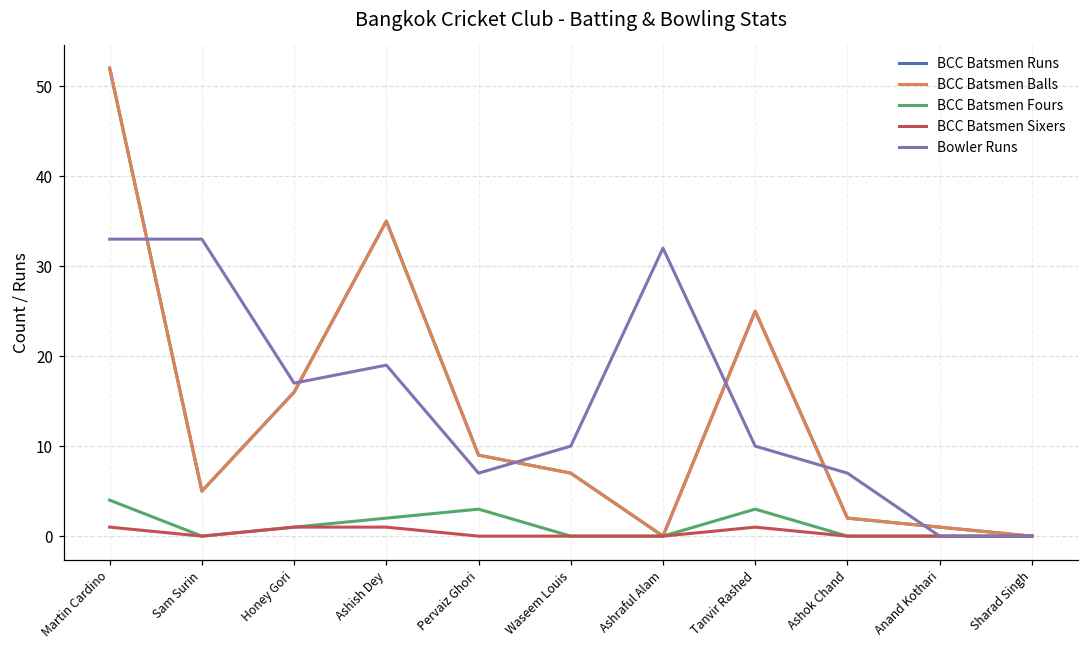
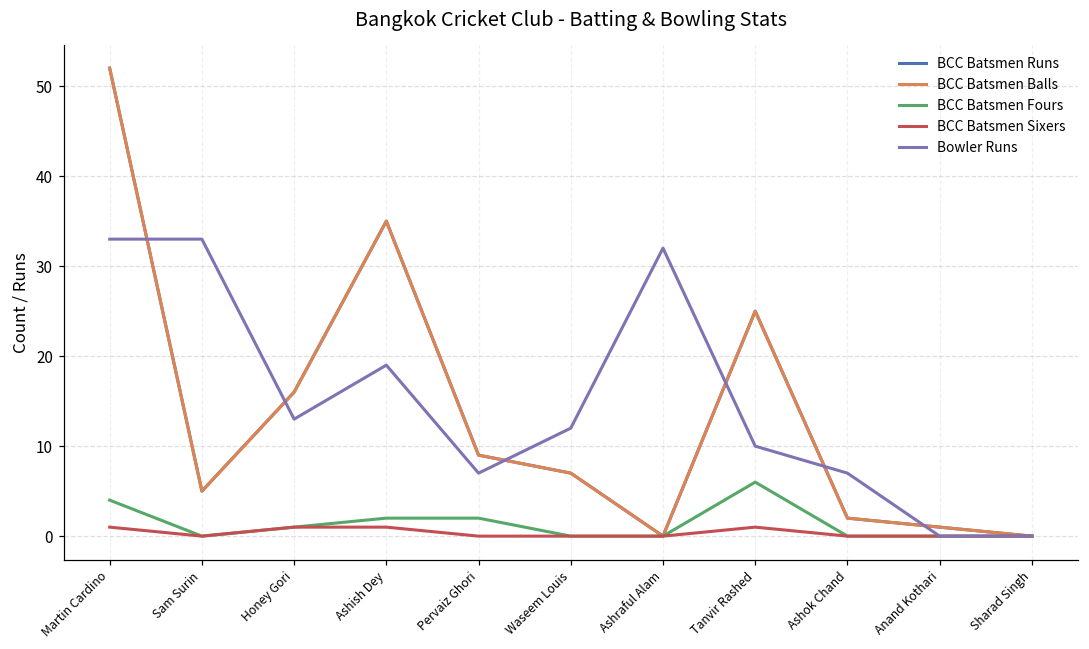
  {
    "BCC Batsmen Fours": {
      "Martin Cardino": 4,
      "Ashish Dey": 2,
-     "Pervaiz Ghori": 3,
-     "Tanvir Rashed": 3
+     "Pervaiz Ghori": 2,
+     "Tanvir Rashed": 6
    },
    "Bowler Runs": {
      "Martin Cardino": 33,
      "Sam Surin": 33,
-     "Honey Gori": 17,
+     "Honey Gori": 13,
      "Ashish Dey": 19,
      "Pervaiz Ghori": 7,
-     "Waseem Louis": 10,
+     "Waseem Louis": 12,
      "Ashraful Alam": 32,
      "Tanvir Rashed": 10,
      "Ashok Chand": 7
    }
  }
